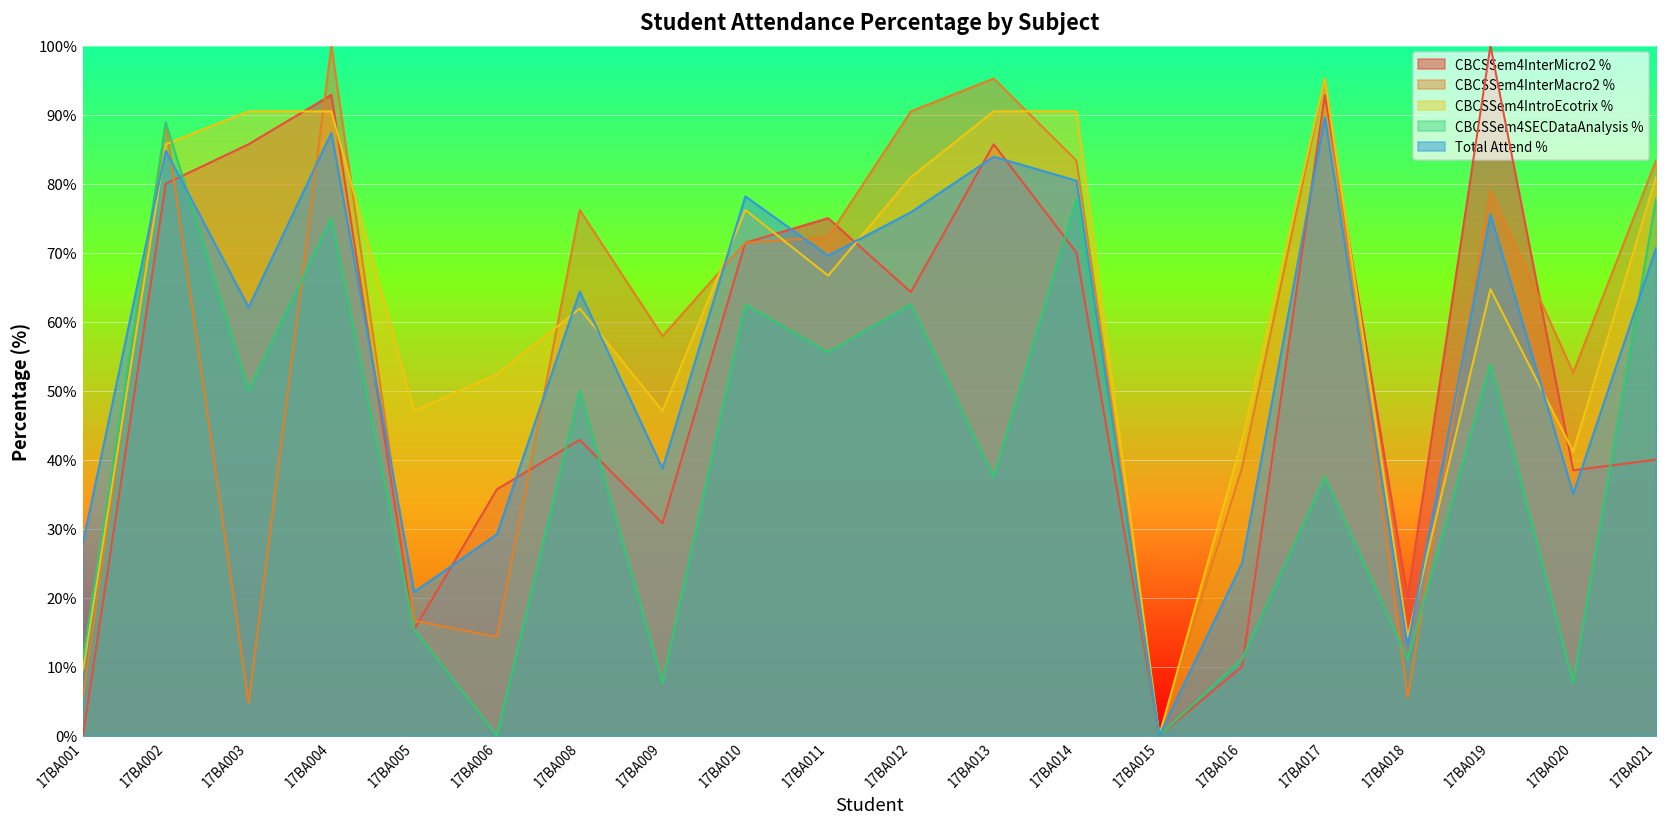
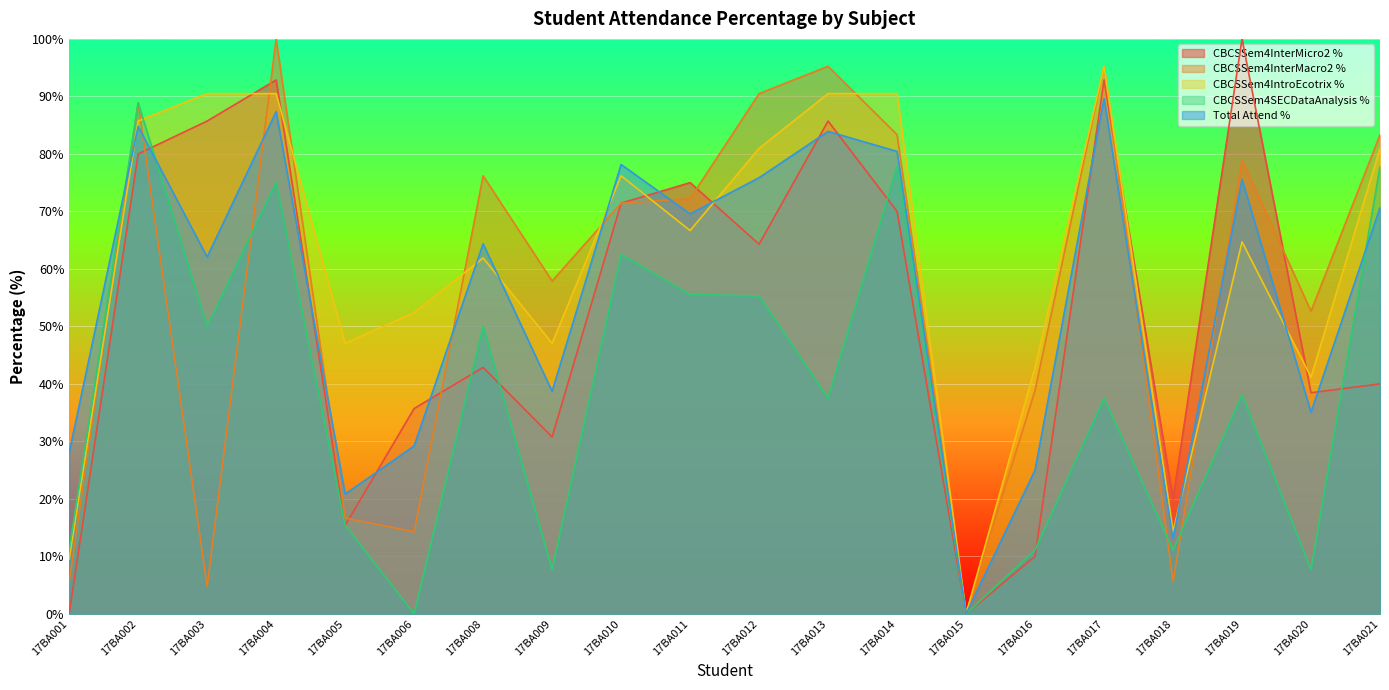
  {
    "CBCSSem4SECDataAnalysis %": {
      "17BA001": "11%",
      "17BA003": "50%",
      "17BA004": "75%",
      "17BA006": "0%",
      "17BA008": "50%",
      "17BA009": "8%",
      "17BA010": "63%",
      "17BA011": "56%",
-     "17BA012": "63%",
+     "17BA012": "55%",
      "17BA013": "38%",
      "17BA014": "78%",
      "17BA016": "11%",
      "17BA017": "38%",
      "17BA018": "11%",
-     "17BA019": "54%",
+     "17BA019": "38%",
      "17BA020": "8%",
      "17BA021": "78%"
    },
    "Total Attend %": {
      "17BA001": "28%",
      "17BA002": "85%",
      "17BA003": "62%",
      "17BA004": "87%",
      "17BA005": "21%",
      "17BA006": "29%",
      "17BA008": "64%",
      "17BA009": "39%",
      "17BA010": "78%",
      "17BA011": "70%",
      "17BA012": "76%",
      "17BA013": "84%",
      "17BA014": "80%",
      "17BA016": "25%",
      "17BA017": "90%",
      "17BA018": "13%",
      "17BA019": "76%",
      "17BA020": "35%",
      "17BA021": "71%"
    }
  }
